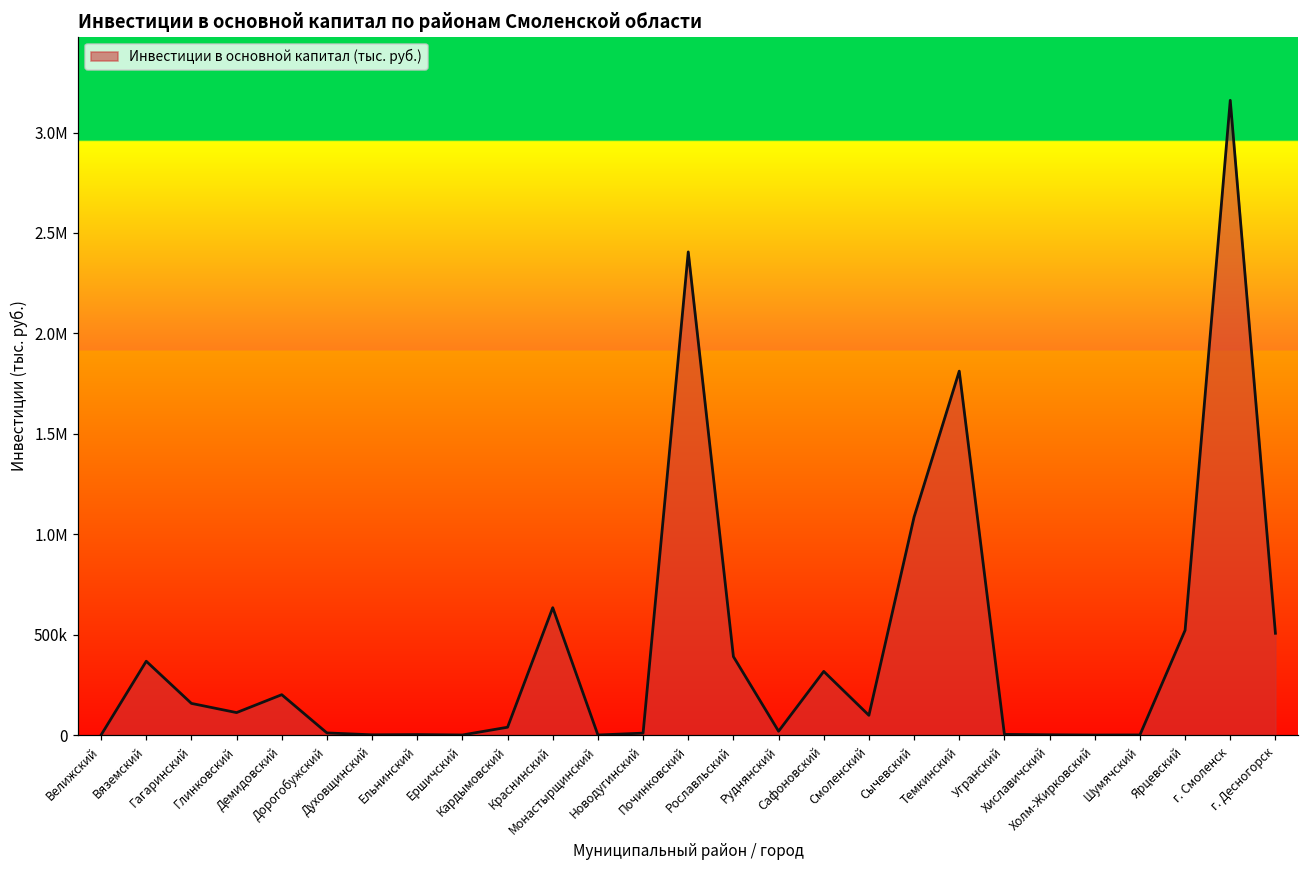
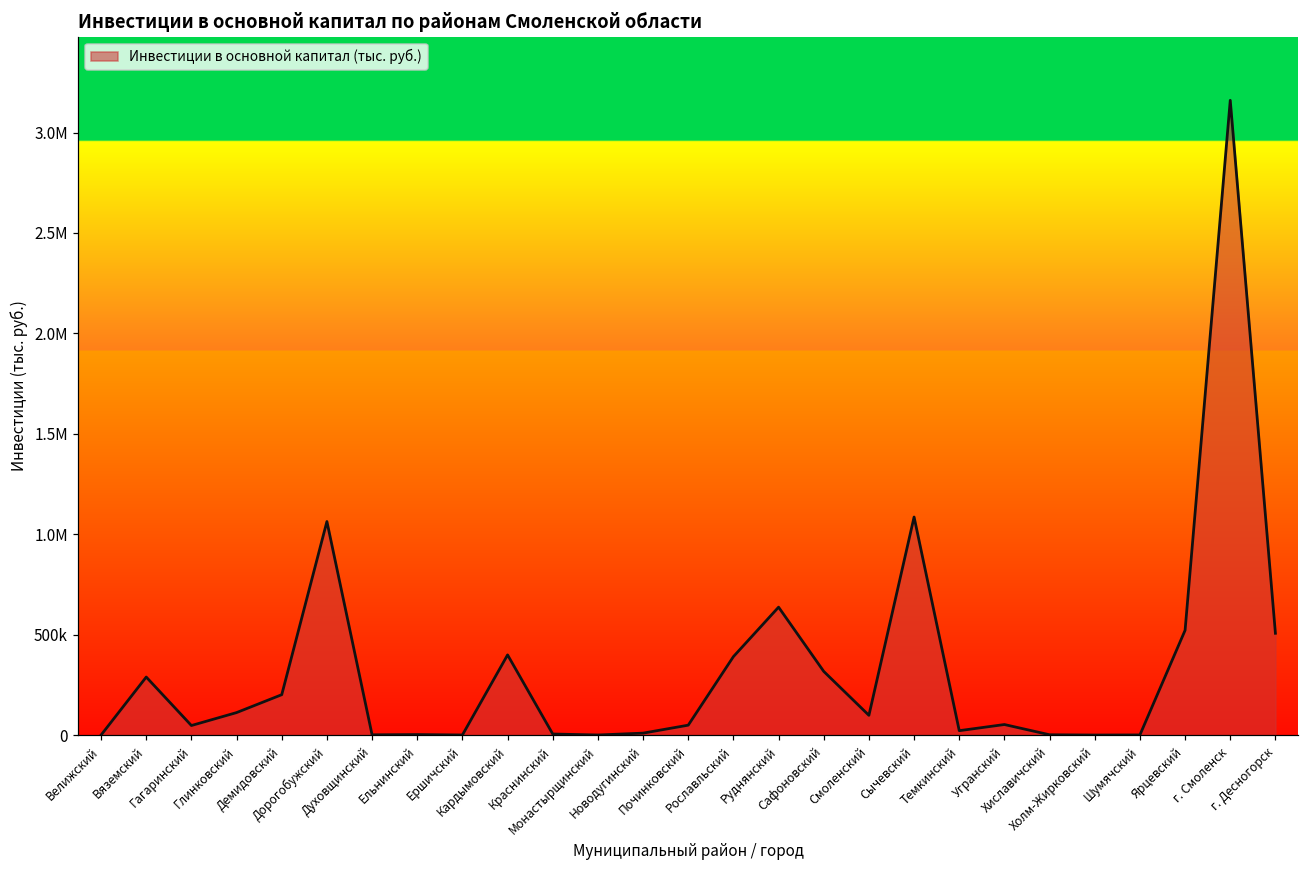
  {
    "Велижский": 0,
-   "Вяземский": 370000,
-   "Гагаринский": 160000,
+   "Вяземский": 290000,
+   "Гагаринский": 50000,
    "Глинковский": 110000,
    "Демидовский": 200000,
-   "Дорогобужский": 10000,
+   "Дорогобужский": 1060000,
    "Духовщинский": 0,
    "Ельнинский": 0,
    "Ершичский": 0,
-   "Кардымовский": 40000,
-   "Краснинский": 630000,
+   "Кардымовский": 400000,
+   "Краснинский": 10000,
    "Монастырщинский": 0,
    "Новодугинский": 10000,
-   "Починковский": 2410000,
+   "Починковский": 50000,
    "Рославльский": 390000,
-   "Руднянский": 20000,
+   "Руднянский": 640000,
    "Сафоновский": 320000,
    "Смоленский": 100000,
    "Сычевский": 1090000,
-   "Темкинский": 1810000,
-   "Угранский": 0,
+   "Темкинский": 20000,
+   "Угранский": 50000,
    "Хиславичский": 0,
    "Холм-Жирковский": 0,
    "Шумячский": 0,
    "Ярцевский": 520000,
    "г. Смоленск": 3160000,
    "г. Десногорск": 510000
  }
